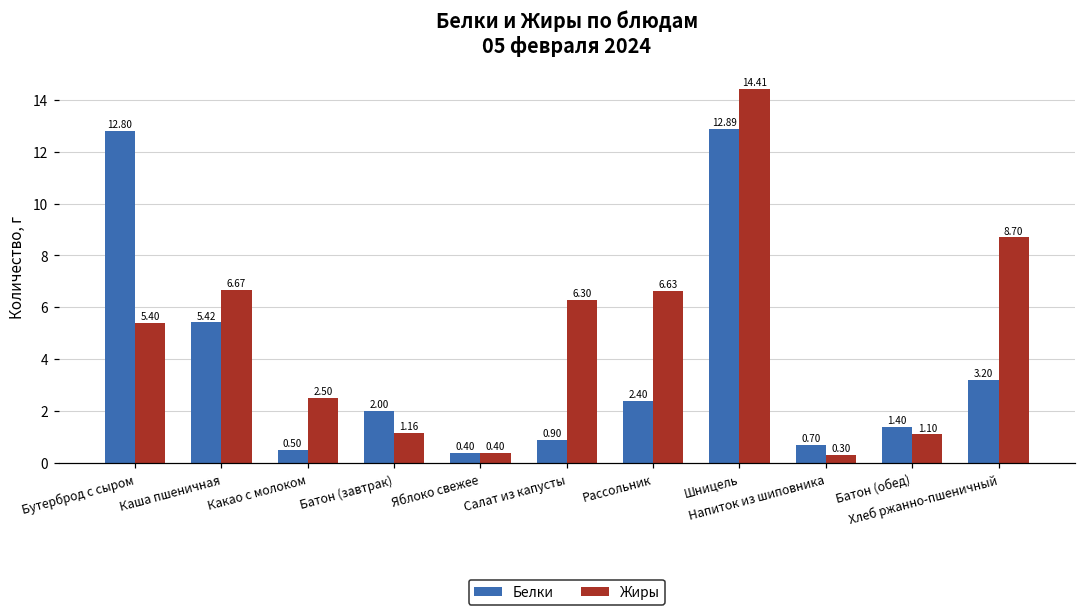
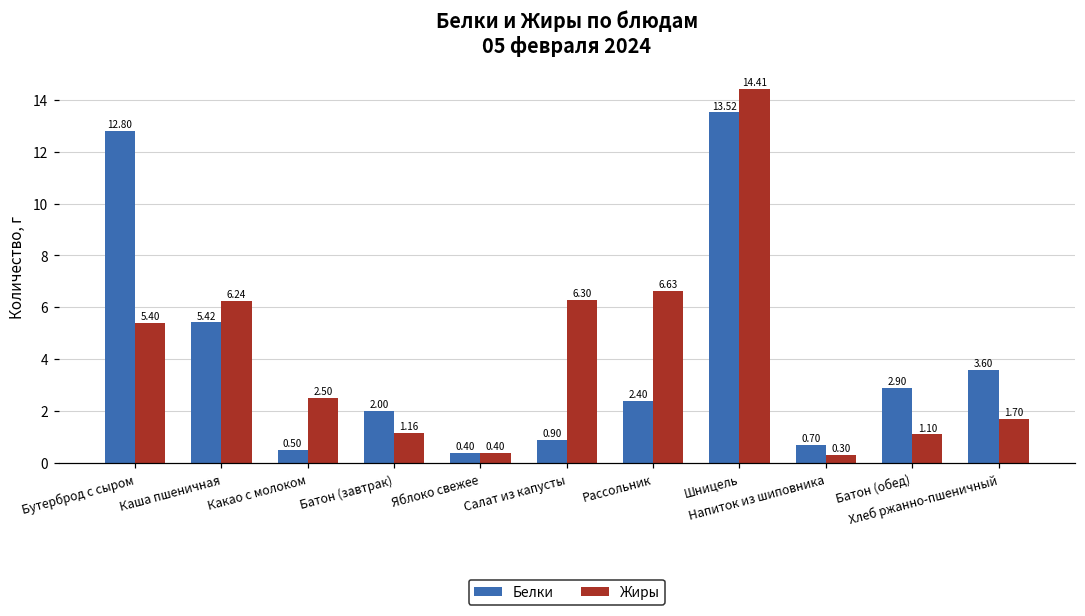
  {
    "Белки": {
      "Бутерброд с сыром": 12.80,
      "Каша пшеничная": 5.42,
      "Какао с молоком": 0.50,
      "Батон (завтрак)": 2.00,
      "Яблоко свежее": 0.40,
      "Салат из капусты": 0.90,
      "Рассольник": 2.40,
-     "Шницель": 12.89,
+     "Шницель": 13.52,
      "Напиток из шиповника": 0.70,
-     "Батон (обед)": 1.40,
-     "Хлеб ржанно-пшеничный": 3.20
+     "Батон (обед)": 2.90,
+     "Хлеб ржанно-пшеничный": 3.60
    },
    "Жиры": {
      "Бутерброд с сыром": 5.40,
-     "Каша пшеничная": 6.67,
+     "Каша пшеничная": 6.24,
      "Какао с молоком": 2.50,
      "Батон (завтрак)": 1.16,
      "Яблоко свежее": 0.40,
      "Салат из капусты": 6.30,
      "Рассольник": 6.63,
      "Шницель": 14.41,
      "Напиток из шиповника": 0.30,
      "Батон (обед)": 1.10,
-     "Хлеб ржанно-пшеничный": 8.70
+     "Хлеб ржанно-пшеничный": 1.70
    }
  }
